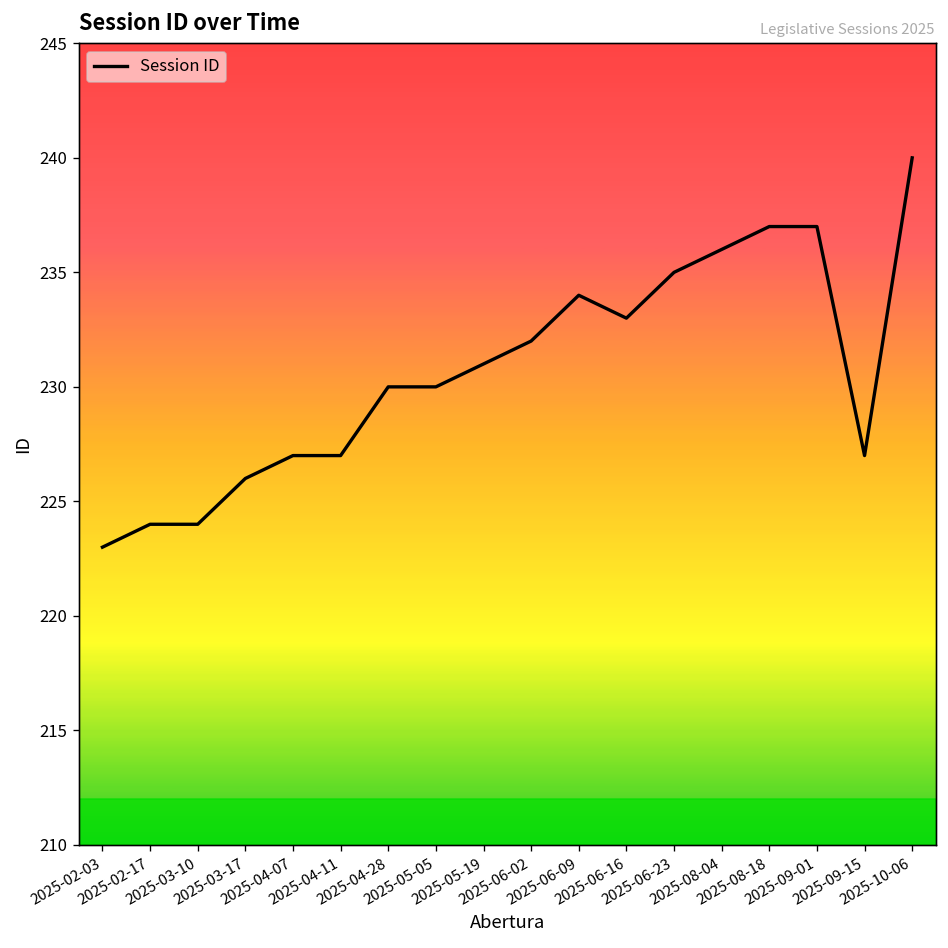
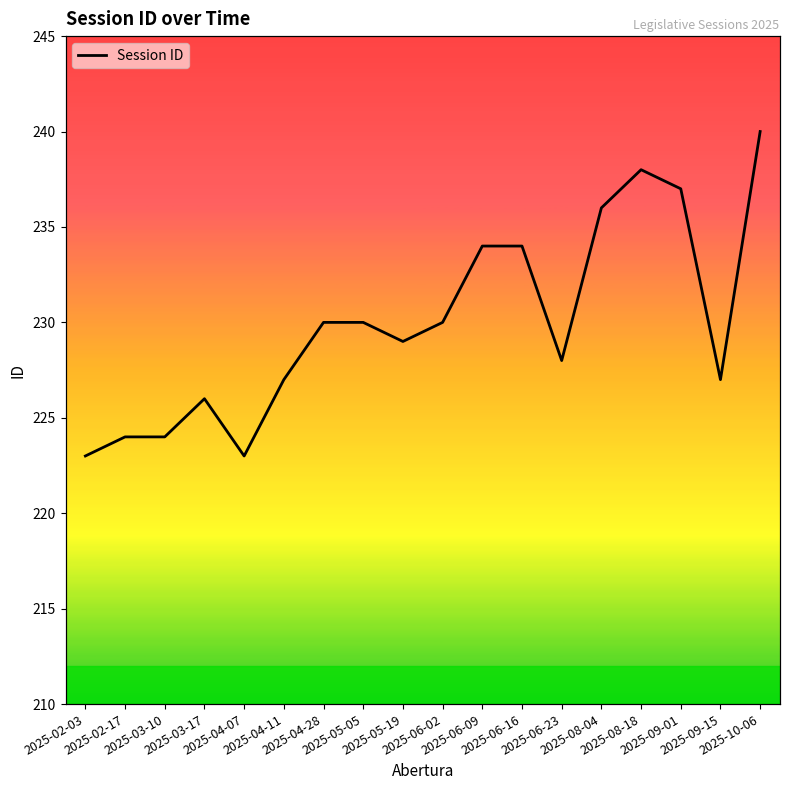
  {
    "2025-02-03": 223,
    "2025-02-17": 224,
    "2025-03-10": 224,
    "2025-03-17": 226,
-   "2025-04-07": 227,
+   "2025-04-07": 223,
    "2025-04-11": 227,
    "2025-04-28": 230,
    "2025-05-05": 230,
-   "2025-05-19": 231,
-   "2025-06-02": 232,
+   "2025-05-19": 229,
+   "2025-06-02": 230,
    "2025-06-09": 234,
-   "2025-06-16": 233,
-   "2025-06-23": 235,
+   "2025-06-16": 234,
+   "2025-06-23": 228,
    "2025-08-04": 236,
-   "2025-08-18": 237,
+   "2025-08-18": 238,
    "2025-09-01": 237,
    "2025-09-15": 227,
    "2025-10-06": 240
  }
